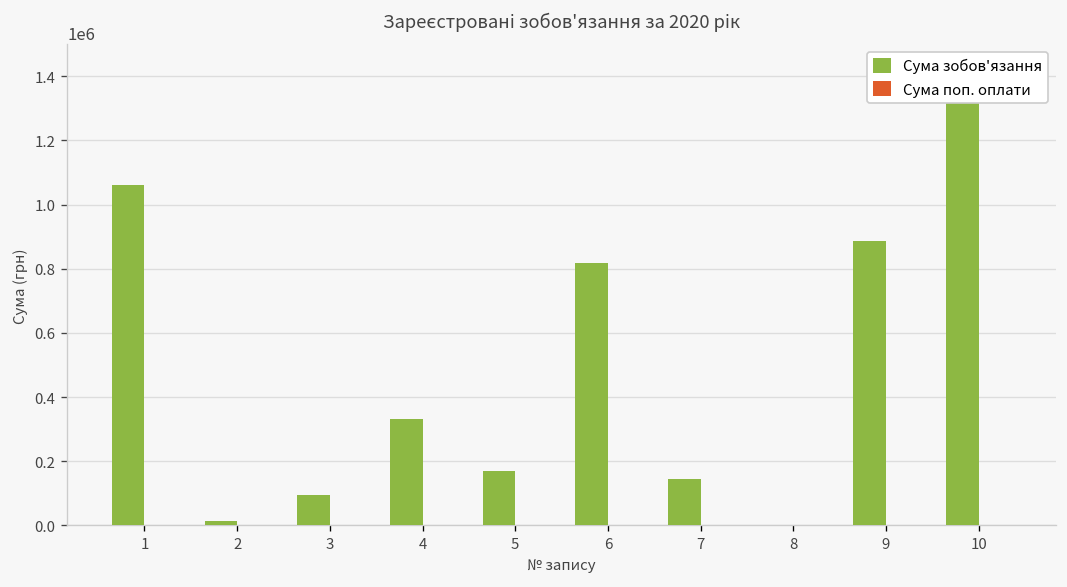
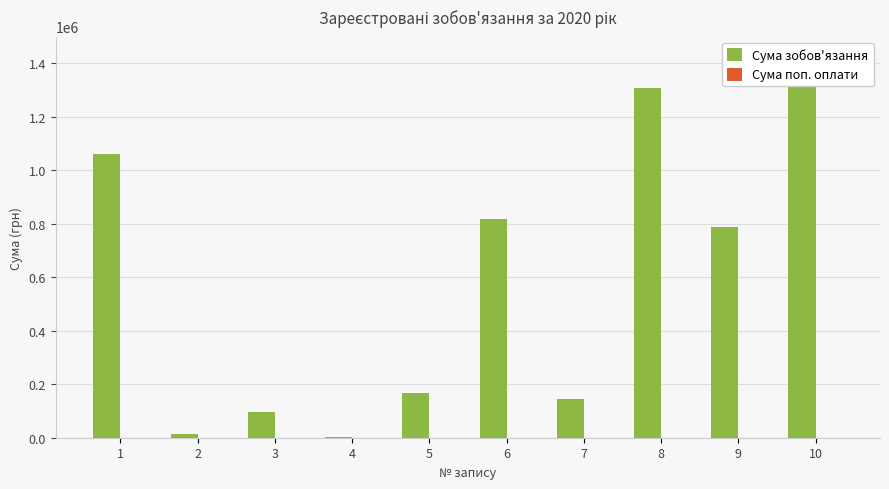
  {
    "Сума зобов'язання": {
      "1": 1060000,
      "2": 10000,
      "3": 90000,
-     "4": 330000,
+     "4": 0,
      "5": 170000,
      "6": 820000,
      "7": 140000,
-     "8": 0,
-     "9": 890000
+     "8": 1310000,
+     "9": 790000
    },
    "Сума поп. оплати": {
      "1": 0,
      "2": 0,
      "3": 0,
      "4": 0,
      "5": 0,
      "6": 0,
      "7": 0,
      "8": 0,
      "9": 0,
      "10": 0
    }
  }
